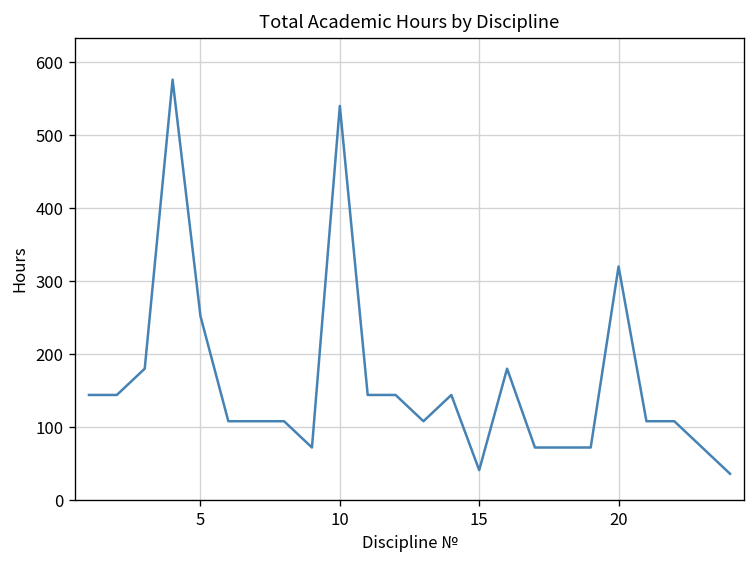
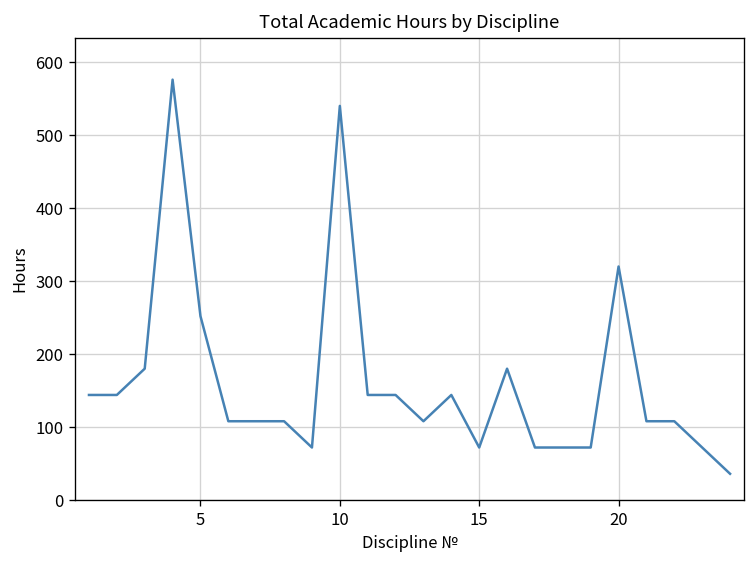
  {
    "5": 250,
    "10": 540,
-   "15": 40,
+   "15": 70,
    "20": 320
  }
